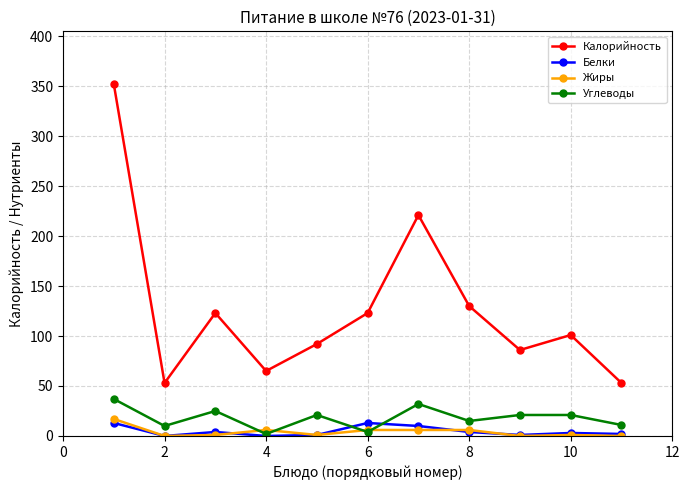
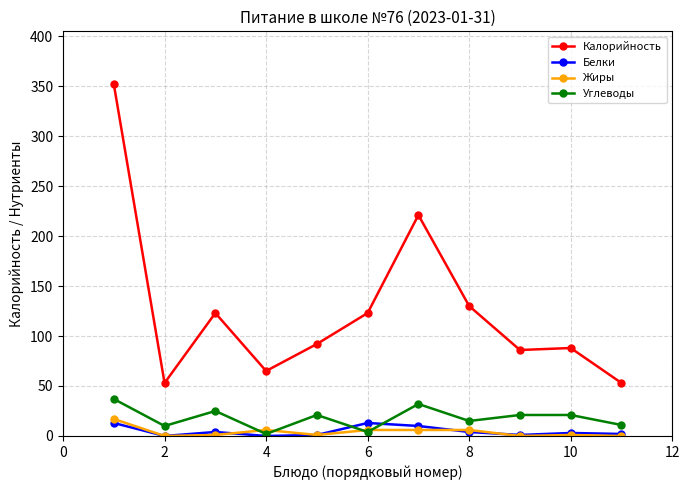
  {
    "Калорийность": {
      "2": 50,
      "4": 70,
      "6": 120,
      "8": 130,
-     "10": 100
+     "10": 90
    },
    "Белки": {
      "6": 10
    },
    "Жиры": {
      "4": 10
    },
    "Углеводы": {
      "2": 10,
      "8": 20,
      "10": 20
    }
  }
